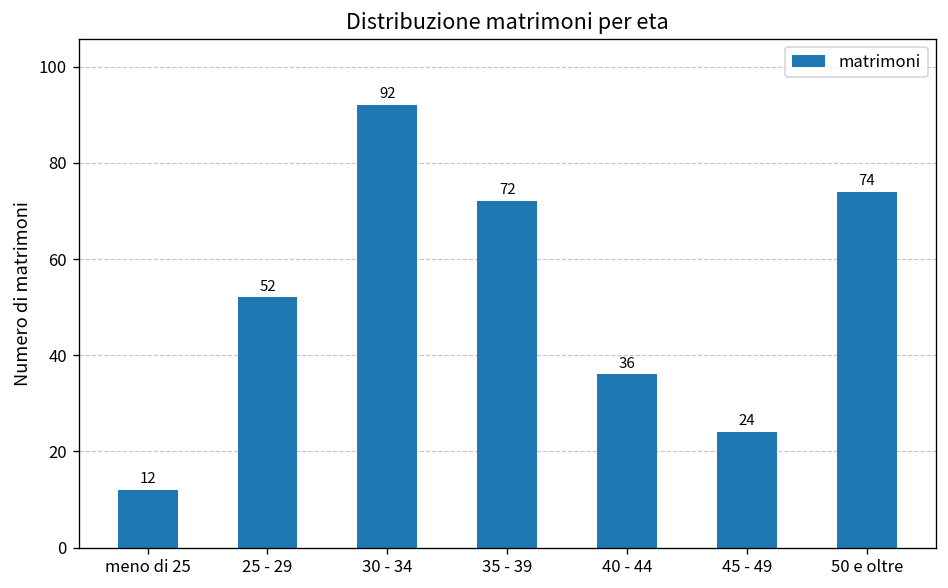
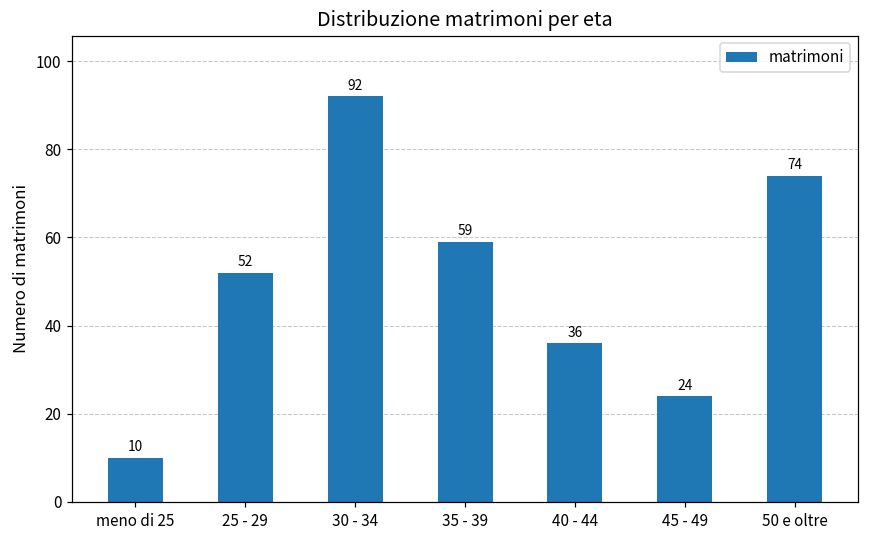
  {
-   "meno di 25": 12,
+   "meno di 25": 10,
    "25 - 29": 52,
    "30 - 34": 92,
-   "35 - 39": 72,
+   "35 - 39": 59,
    "40 - 44": 36,
    "45 - 49": 24,
    "50 e oltre": 74
  }
